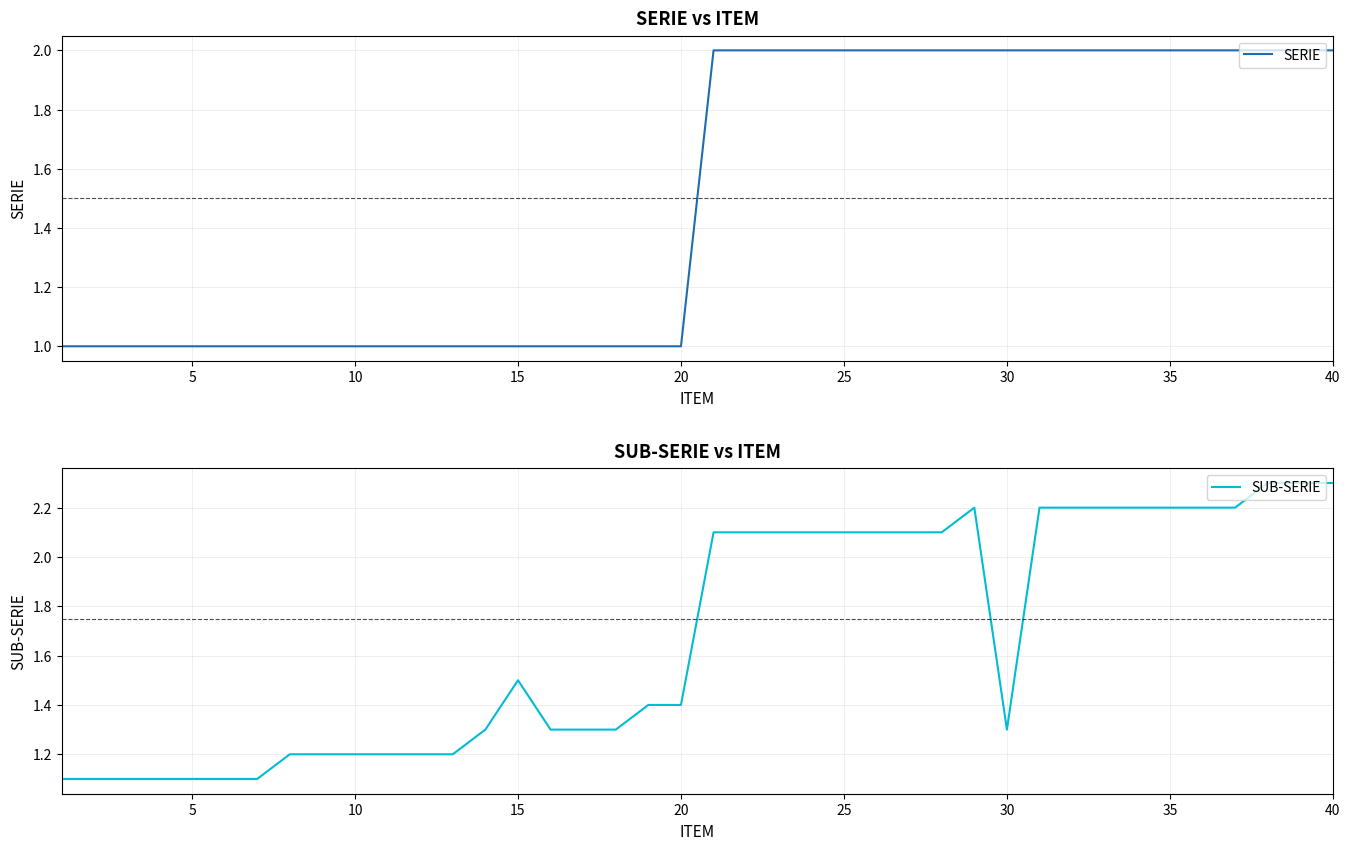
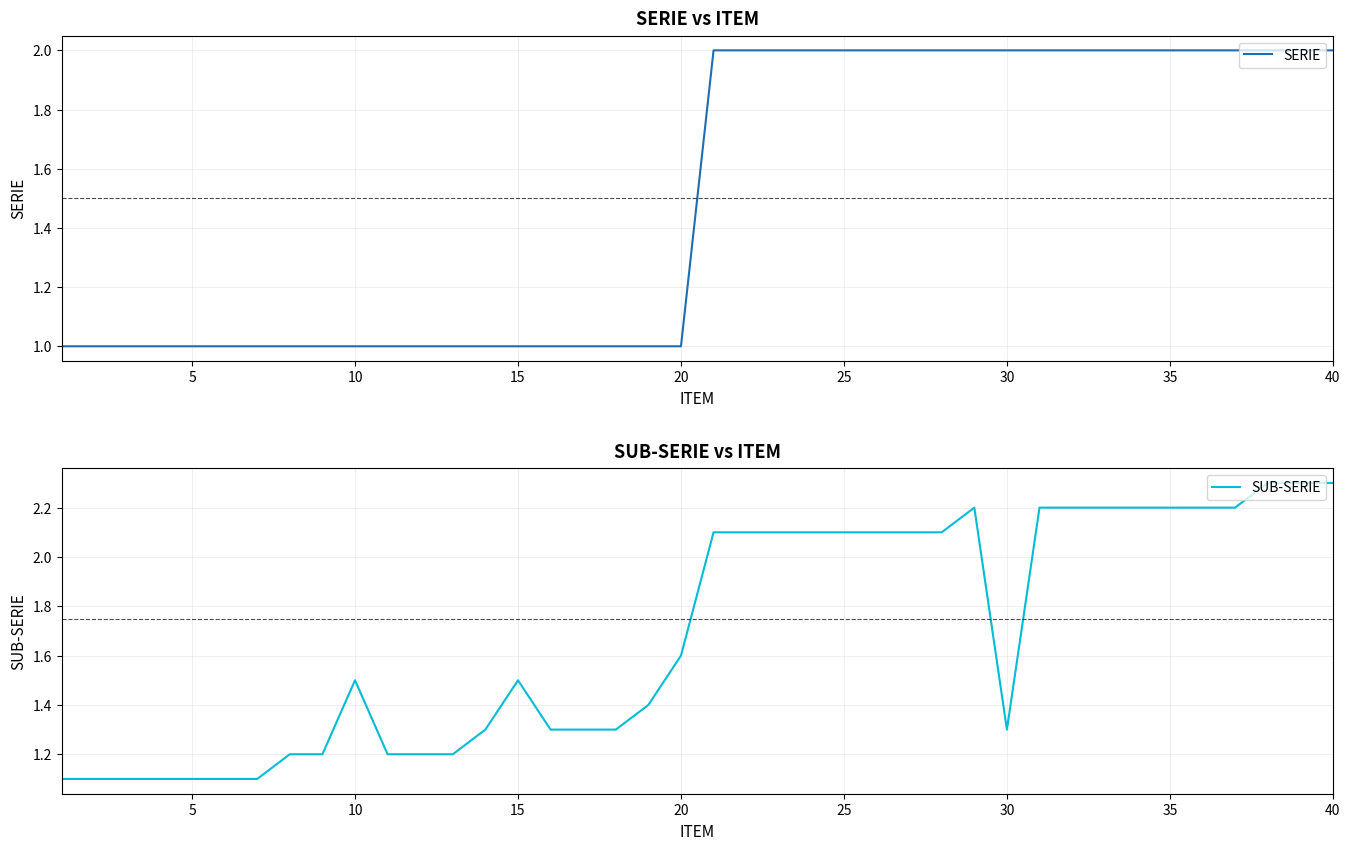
  {
    "SERIE vs ITEM": {
      "5": 1.00,
      "10": 1.00,
      "15": 1.00,
      "20": 1.00,
      "25": 2.00,
      "30": 2.00,
      "35": 2.00,
      "40": 2.00
    },
    "SUB-SERIE vs ITEM": {
      "5": 1.1,
-     "10": 1.2,
+     "10": 1.5,
      "15": 1.5,
-     "20": 1.4,
+     "20": 1.6,
      "25": 2.1,
      "30": 1.3,
      "35": 2.2,
      "40": 2.3
    }
  }
